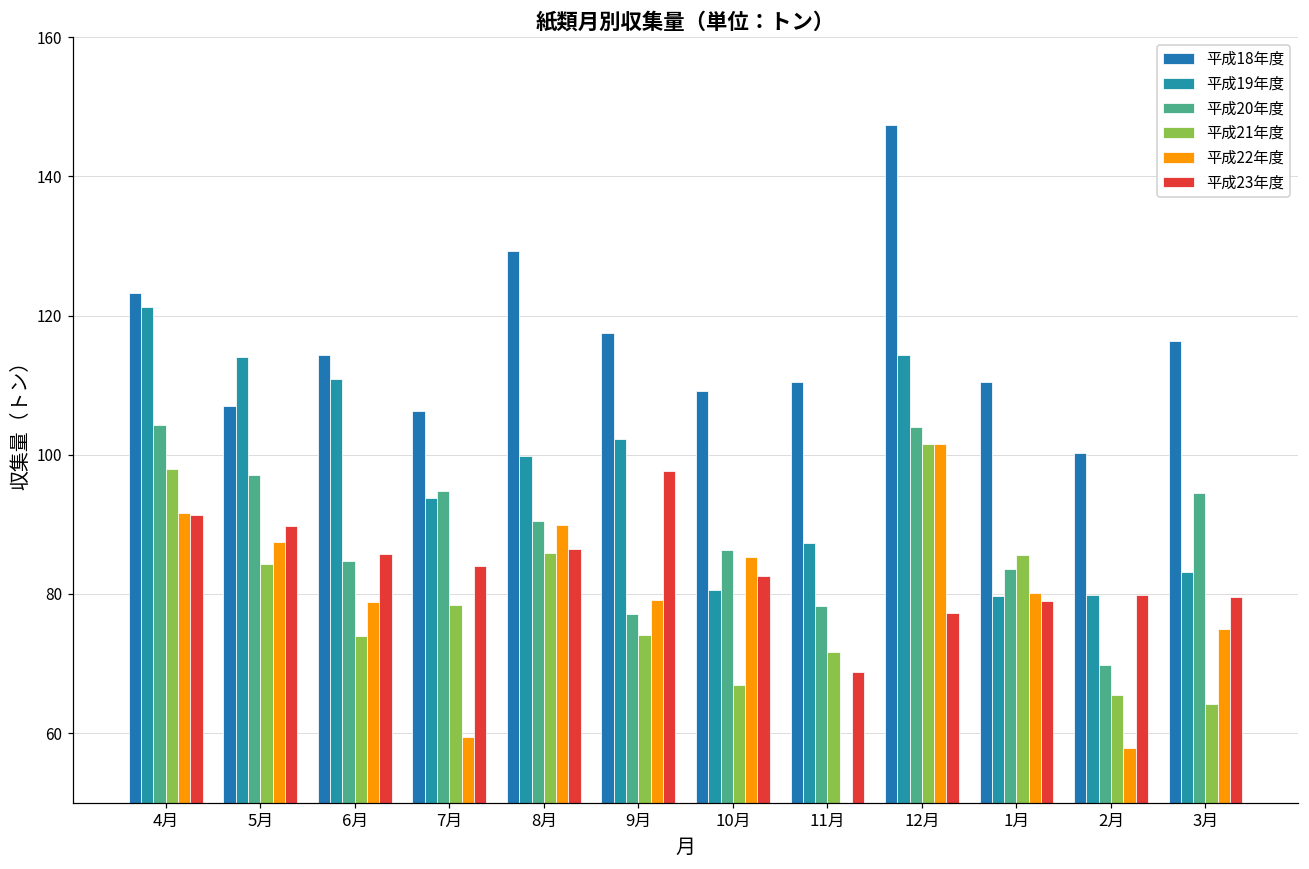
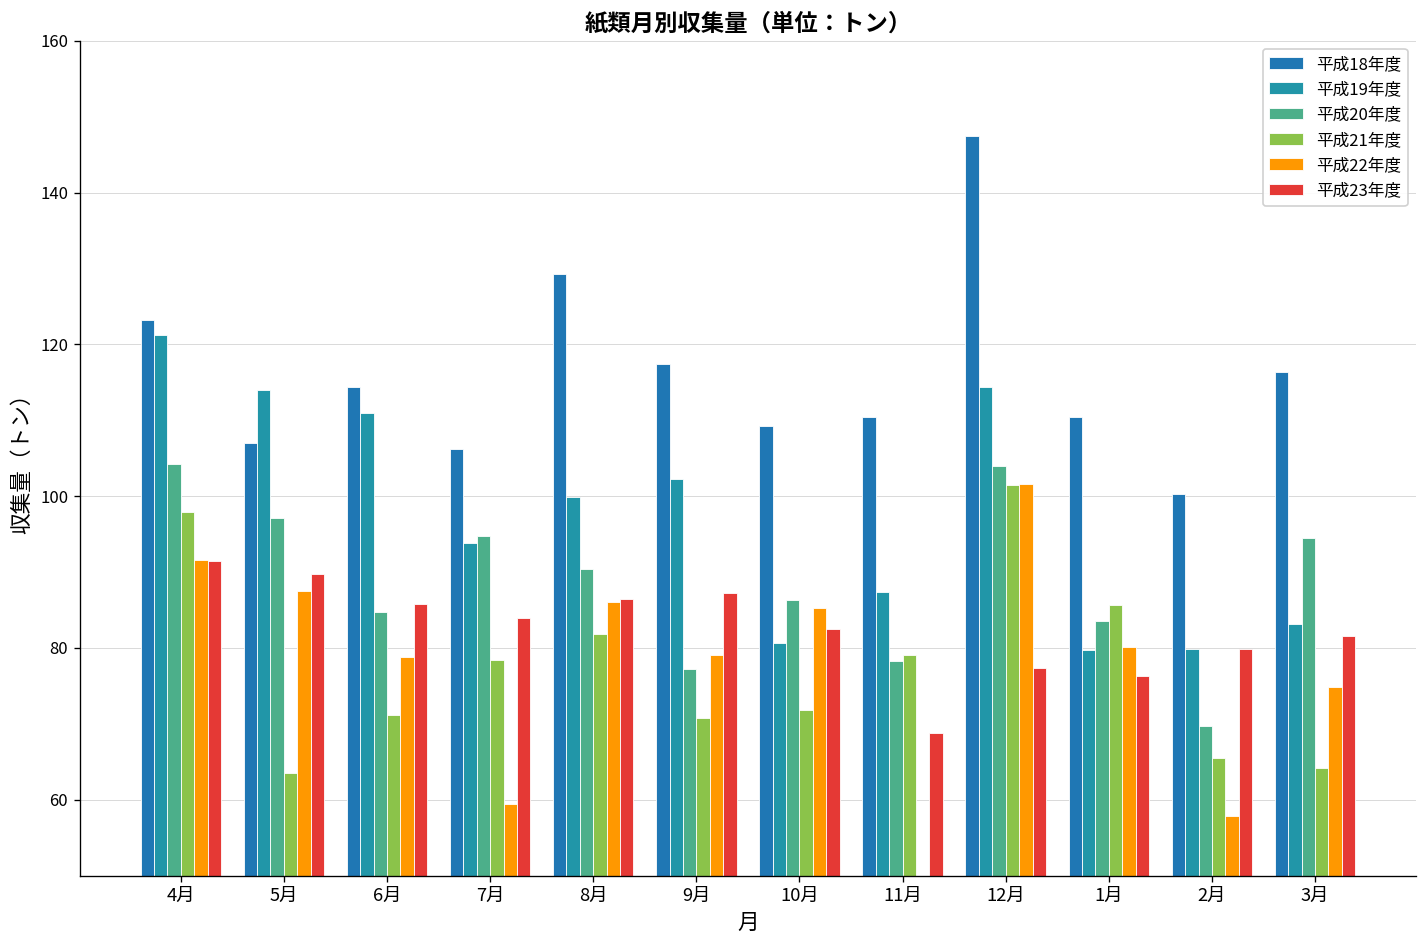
  {
    "平成21年度": {
      "4月": 98,
-     "5月": 84,
-     "6月": 74,
+     "5月": 64,
+     "6月": 71,
      "7月": 78,
-     "8月": 86,
-     "9月": 74,
-     "10月": 67,
-     "11月": 72,
+     "8月": 82,
+     "9月": 71,
+     "10月": 72,
+     "11月": 79,
      "12月": 102,
      "1月": 86,
      "2月": 66,
      "3月": 64
    },
    "平成22年度": {
      "4月": 92,
      "5月": 87,
      "6月": 79,
      "7月": 60,
-     "8月": 90,
+     "8月": 86,
      "9月": 79,
      "10月": 85,
      "12月": 102,
      "1月": 80,
      "2月": 58,
      "3月": 75
    },
    "平成23年度": {
      "4月": 91,
      "5月": 90,
      "6月": 86,
      "7月": 84,
      "8月": 86,
-     "9月": 98,
+     "9月": 87,
      "10月": 83,
      "11月": 69,
      "12月": 77,
-     "1月": 79,
+     "1月": 76,
      "2月": 80,
-     "3月": 80
+     "3月": 82
    }
  }
